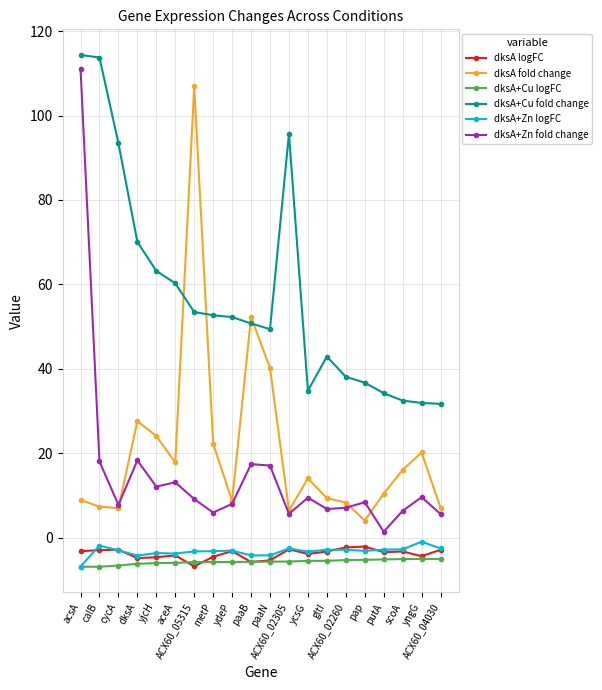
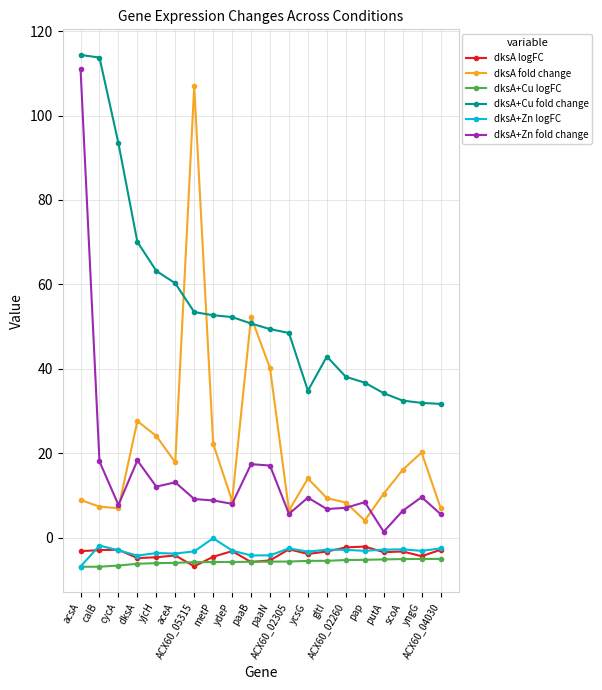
  {
    "dksA logFC": {
      "acsA": -3,
      "calB": -3,
      "yjcH": -5,
      "ACX60_05315": -7,
      "metP": -4,
      "pap": -2,
      "yngG": -4
    },
    "dksA fold change": {
      "acsA": 9,
      "calB": 7,
      "cycA": 7,
      "dksA": 28,
      "yjcH": 24,
      "aceA": 18,
      "ACX60_05315": 107,
      "metP": 22,
      "ydeP": 9,
      "paaB": 52,
      "paaN": 40,
      "ACX60_02305": 7,
      "ycsG": 14,
      "gltI": 9,
      "ACX60_02260": 8,
      "pap": 4,
      "putA": 10,
      "scoA": 16,
      "yngG": 20,
      "ACX60_04030": 7
    },
    "dksA+Cu logFC": {
      "calB": -7,
      "cycA": -7,
      "dksA": -6,
      "yjcH": -6,
      "aceA": -6,
      "ACX60_05315": -6,
      "metP": -6,
      "ydeP": -6,
      "ACX60_02305": -6,
      "ycsG": -5,
      "gltI": -5,
      "ACX60_02260": -5,
      "pap": -5,
      "putA": -5,
      "scoA": -5,
      "yngG": -5,
      "ACX60_04030": -5
    },
    "dksA+Cu fold change": {
      "acsA": 114,
      "calB": 114,
      "cycA": 93,
      "dksA": 70,
      "yjcH": 63,
      "aceA": 60,
      "ACX60_05315": 53,
      "metP": 53,
      "ydeP": 52,
      "paaB": 51,
      "paaN": 49,
-     "ACX60_02305": 96,
+     "ACX60_02305": 49,
      "ycsG": 35,
      "gltI": 43,
      "ACX60_02260": 38,
      "pap": 37,
      "putA": 34,
      "scoA": 33,
      "yngG": 32,
      "ACX60_04030": 32
    },
    "dksA+Zn logFC": {
      "calB": -2,
      "yjcH": -4,
      "ACX60_05315": -3,
-     "metP": -3,
+     "metP": 0,
      "paaB": -4,
      "paaN": -4,
      "pap": -3,
-     "yngG": -1
+     "yngG": -3
    },
    "dksA+Zn fold change": {
      "acsA": 111,
      "calB": 18,
      "cycA": 8,
      "dksA": 18,
      "yjcH": 12,
      "aceA": 13,
      "ACX60_05315": 9,
-     "metP": 6,
+     "metP": 9,
      "ydeP": 8,
      "paaB": 17,
      "paaN": 17,
      "ACX60_02305": 6,
      "ycsG": 10,
      "gltI": 7,
      "ACX60_02260": 7,
      "pap": 8,
      "putA": 1,
      "scoA": 6,
      "yngG": 10,
      "ACX60_04030": 6
    }
  }
